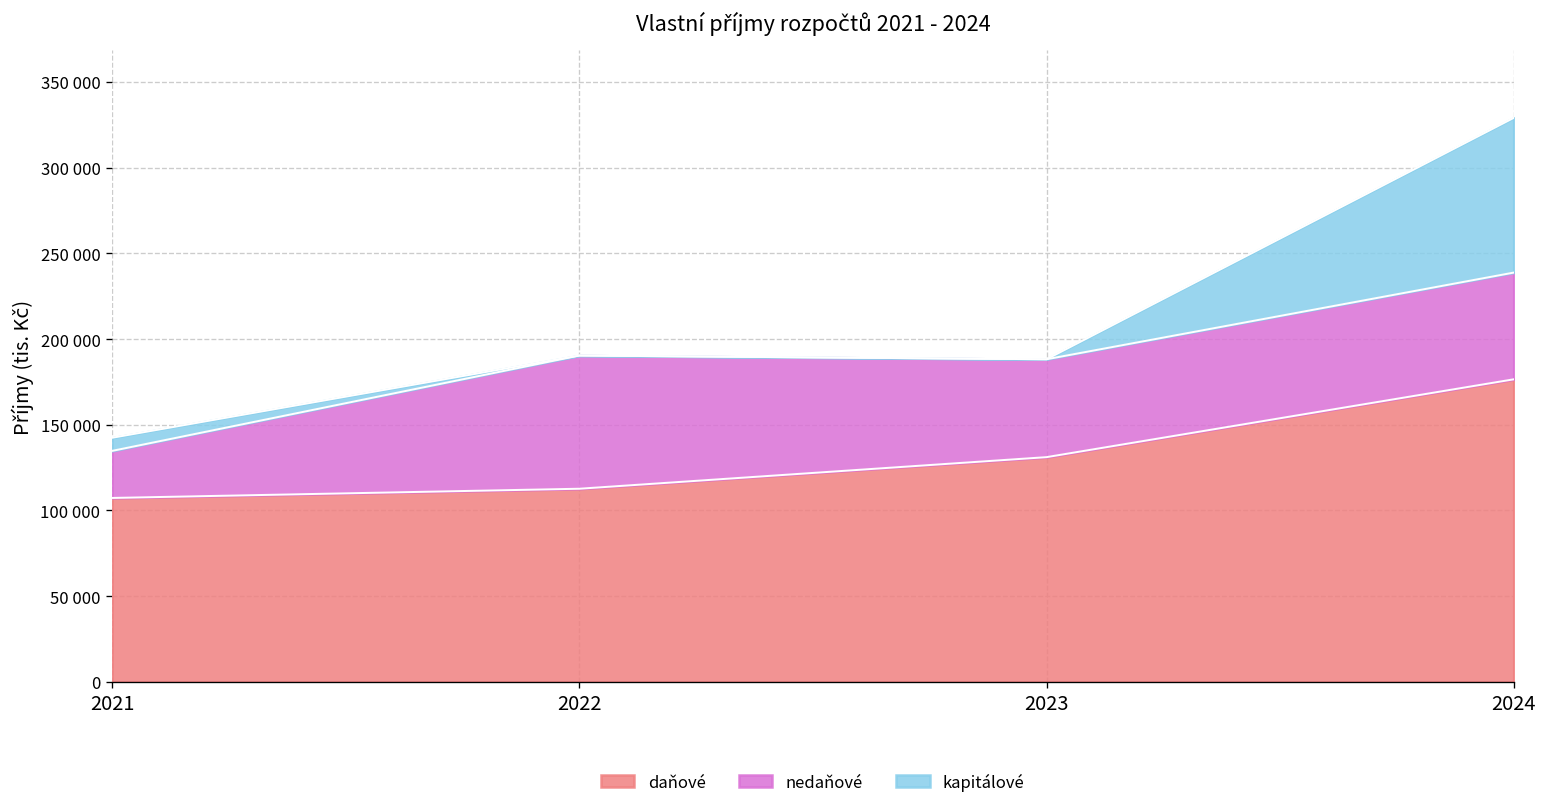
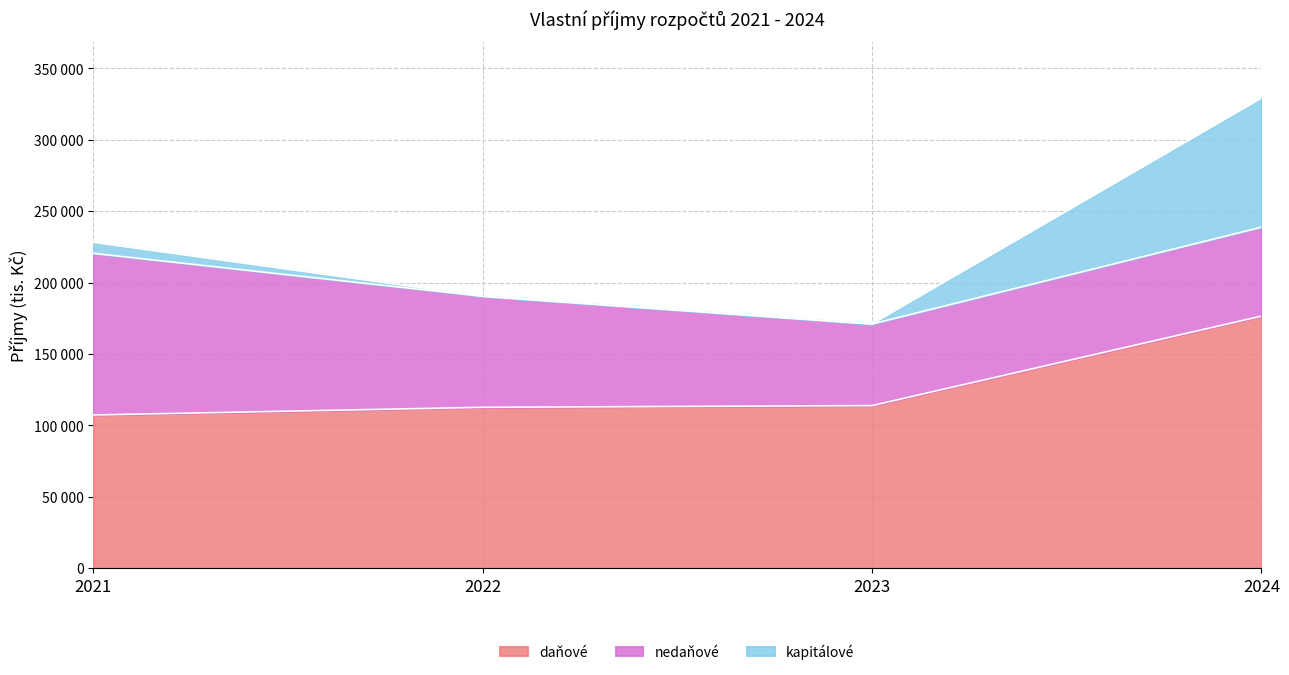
  {
    "daňové": {
      "2021": 107000,
      "2022": 113000,
-     "2023": 131000,
+     "2023": 114000,
      "2024": 177000
    },
    "nedaňové": {
-     "2021": 27000,
+     "2021": 113000,
      "2024": 62000
    },
    "kapitálové": {
      "2021": 8000,
      "2024": 90000
    }
  }
